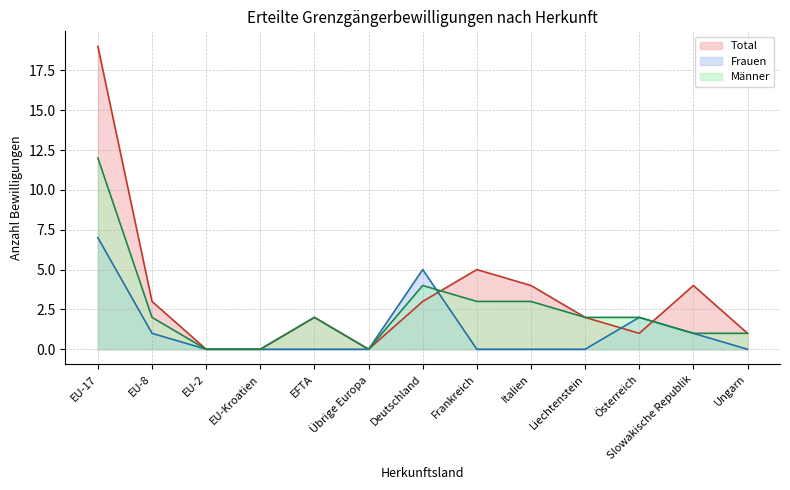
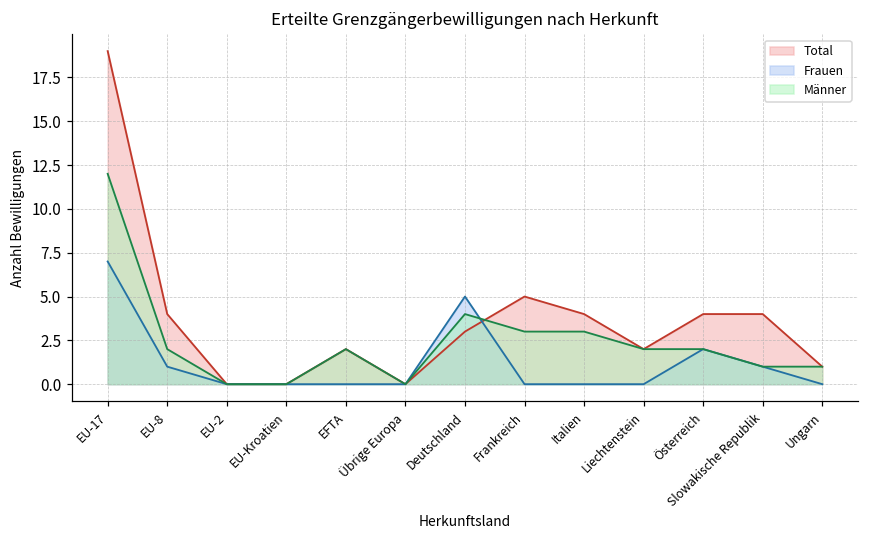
  {
    "Total": {
      "EU-17": 19,
-     "EU-8": 3,
+     "EU-8": 4,
      "Deutschland": 3,
      "Frankreich": 5,
      "Italien": 4,
-     "Österreich": 1,
+     "Österreich": 4,
      "Slowakische Republik": 4
    }
  }
